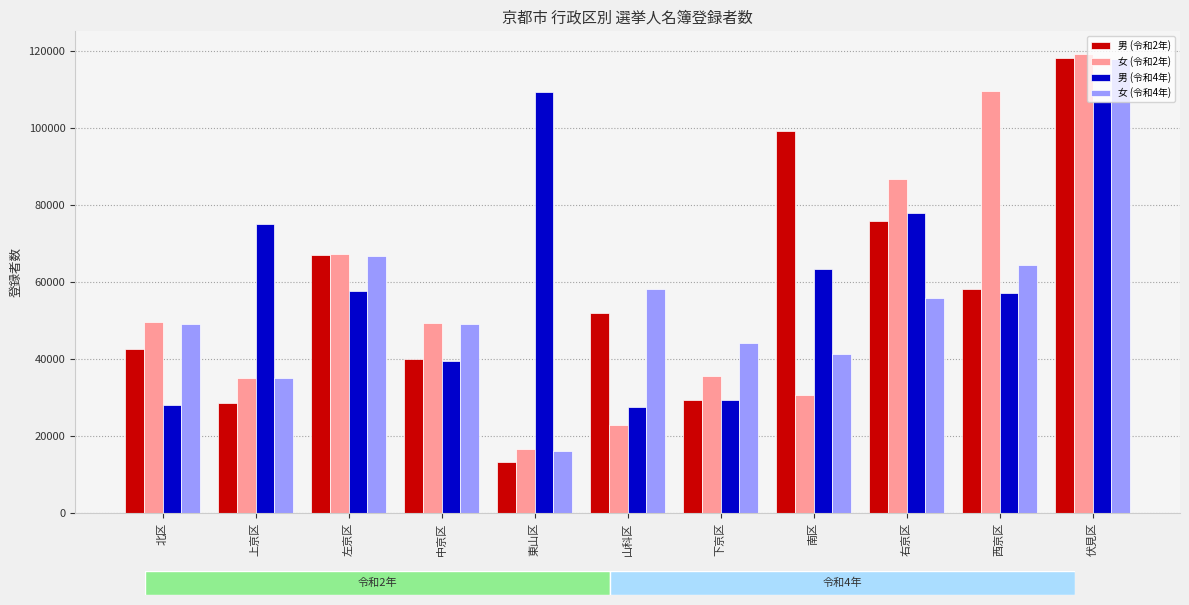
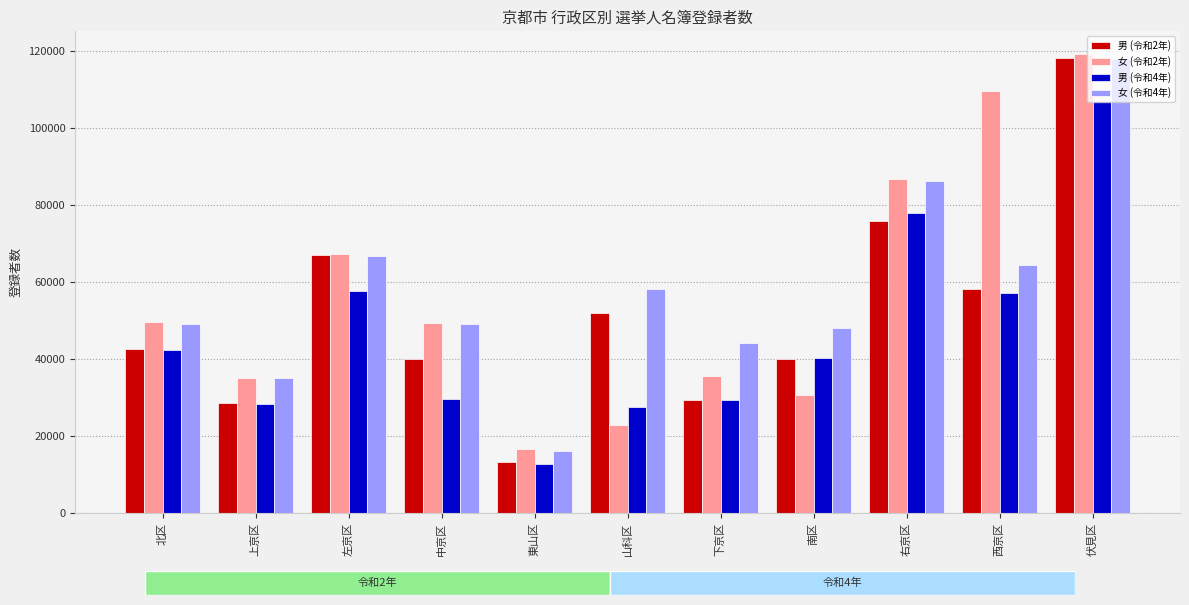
  {
    "男 (令和2年)": {
      "北区": 43000,
      "上京区": 29000,
      "左京区": 67000,
      "中京区": 40000,
      "東山区": 13000,
      "山科区": 52000,
      "下京区": 29000,
-     "南区": 99000,
+     "南区": 40000,
      "右京区": 76000,
      "西京区": 58000,
      "伏見区": 118000
    },
    "女 (令和2年)": {
      "北区": 50000,
      "上京区": 35000,
      "左京区": 67000,
      "中京区": 49000,
      "東山区": 17000,
      "山科区": 23000,
      "下京区": 36000,
      "南区": 31000,
      "右京区": 87000,
      "西京区": 110000,
      "伏見区": 119000
    },
    "男 (令和4年)": {
-     "北区": 28000,
-     "上京区": 75000,
+     "北区": 42000,
+     "上京区": 28000,
      "左京区": 58000,
-     "中京区": 40000,
-     "東山区": 109000,
+     "中京区": 30000,
+     "東山区": 13000,
      "山科区": 28000,
      "下京区": 29000,
-     "南区": 63000,
+     "南区": 40000,
      "右京区": 78000,
      "西京区": 57000
    },
    "女 (令和4年)": {
      "北区": 49000,
      "上京区": 35000,
      "左京区": 67000,
      "中京区": 49000,
      "東山区": 16000,
      "山科区": 58000,
      "下京区": 44000,
-     "南区": 41000,
-     "右京区": 56000,
+     "南区": 48000,
+     "右京区": 86000,
      "西京区": 64000
    }
  }
